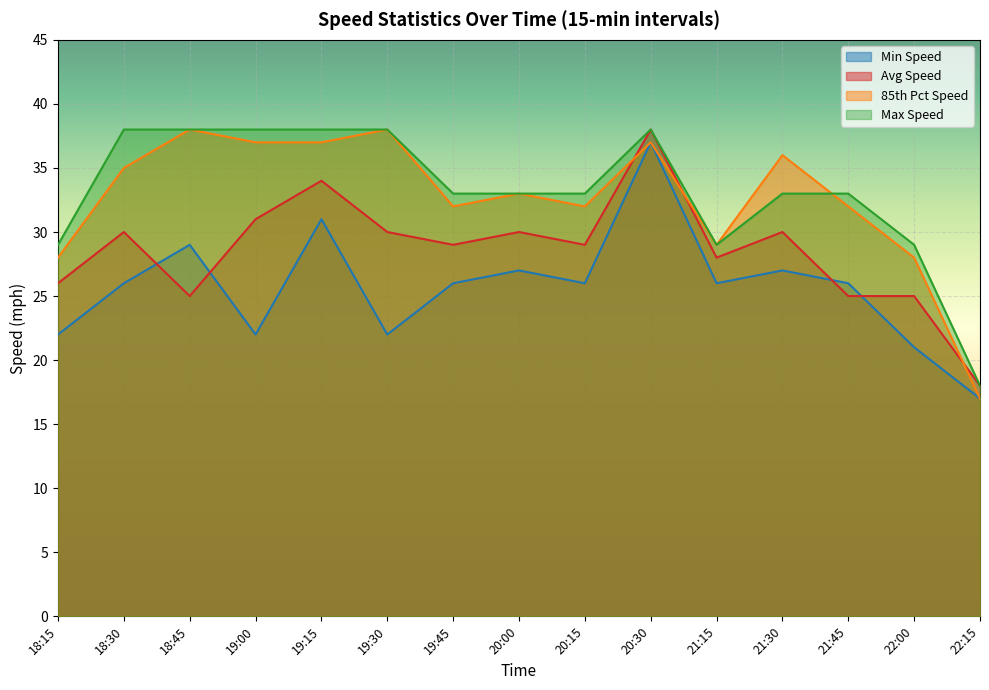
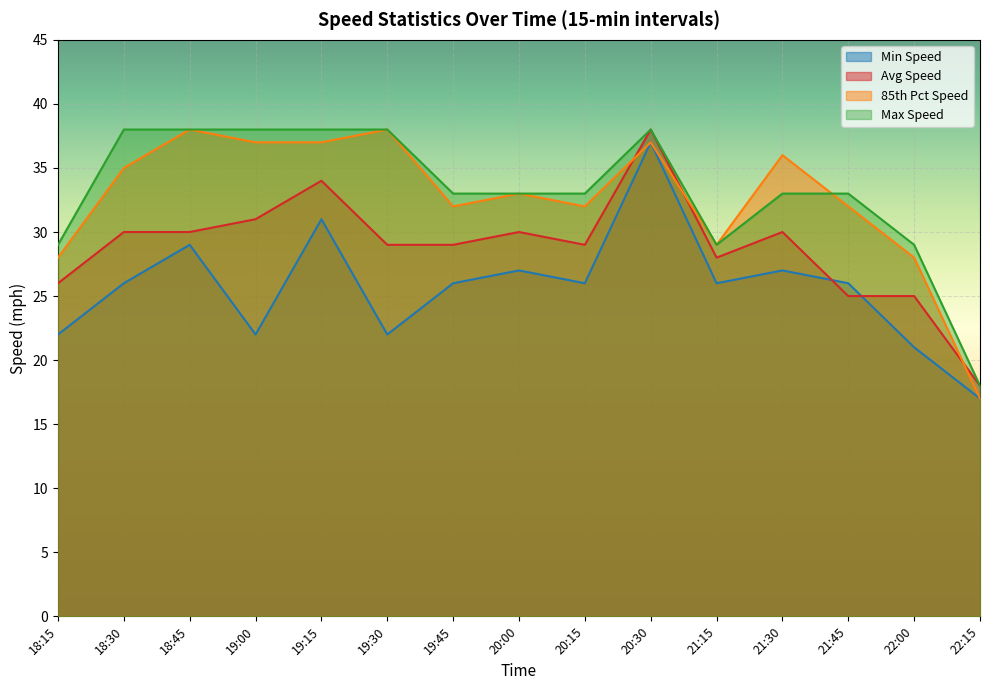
  {
    "Min Speed": {
      "18:15": 22,
      "18:30": 26,
      "18:45": 29,
      "19:00": 22,
      "19:15": 31,
      "19:30": 22,
      "19:45": 26,
      "20:00": 27,
      "20:15": 26,
      "21:15": 26,
      "21:30": 27,
      "21:45": 26,
      "22:00": 21
    },
    "Avg Speed": {
      "18:15": 26,
      "18:30": 30,
-     "18:45": 25,
+     "18:45": 30,
      "19:00": 31,
      "19:15": 34,
-     "19:30": 30,
+     "19:30": 29,
      "19:45": 29,
      "20:00": 30,
      "20:15": 29,
      "21:15": 28,
      "21:30": 30,
      "21:45": 25,
      "22:00": 25
    },
    "85th Pct Speed": {
      "18:15": 28,
      "18:30": 35,
      "19:00": 37,
      "19:15": 37,
      "19:45": 32,
      "20:15": 32,
      "21:30": 36,
      "21:45": 32,
      "22:00": 28
    },
    "Max Speed": {
      "18:15": 29,
      "18:30": 38,
      "19:00": 38,
      "19:15": 38,
      "19:45": 33,
      "20:15": 33,
      "21:30": 33,
      "21:45": 33,
      "22:00": 29
    }
  }
